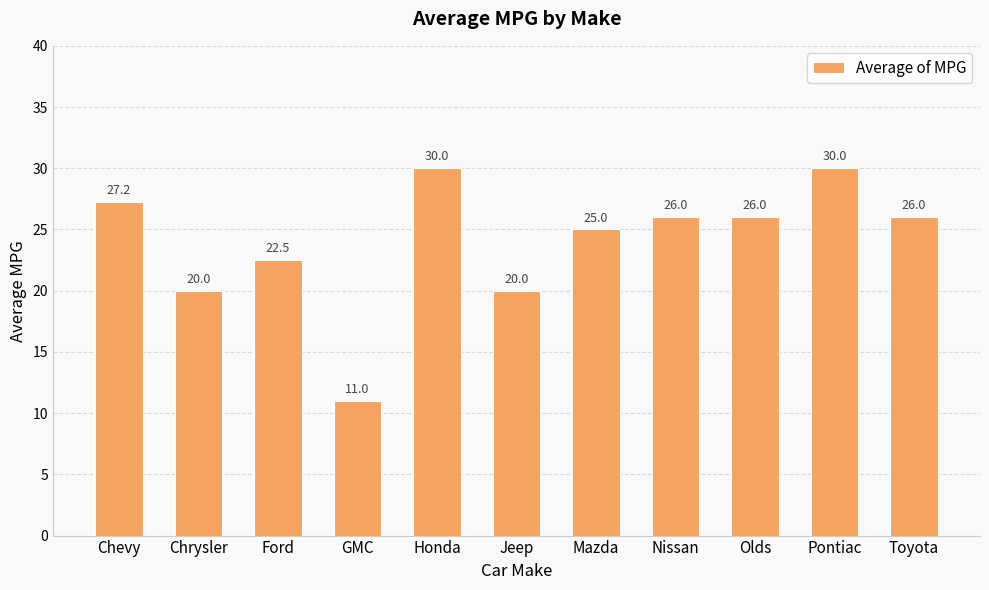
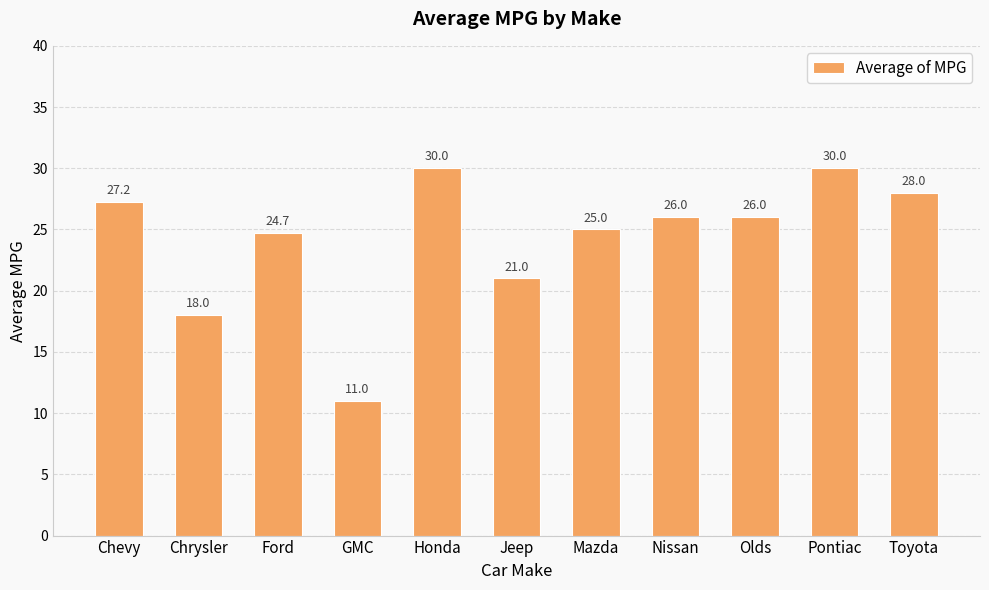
  {
    "Chevy": 27.2,
-   "Chrysler": 20.0,
-   "Ford": 22.5,
+   "Chrysler": 18.0,
+   "Ford": 24.7,
    "GMC": 11.0,
    "Honda": 30.0,
-   "Jeep": 20.0,
+   "Jeep": 21.0,
    "Mazda": 25.0,
    "Nissan": 26.0,
    "Olds": 26.0,
    "Pontiac": 30.0,
-   "Toyota": 26.0
+   "Toyota": 28.0
  }
